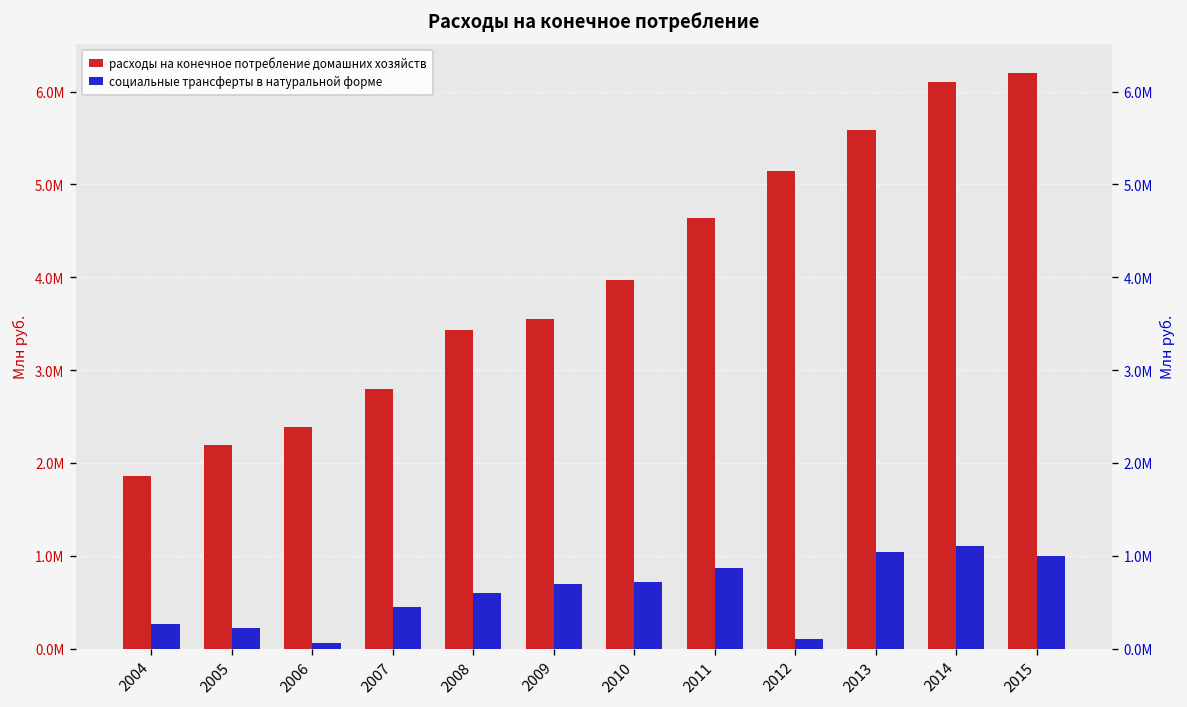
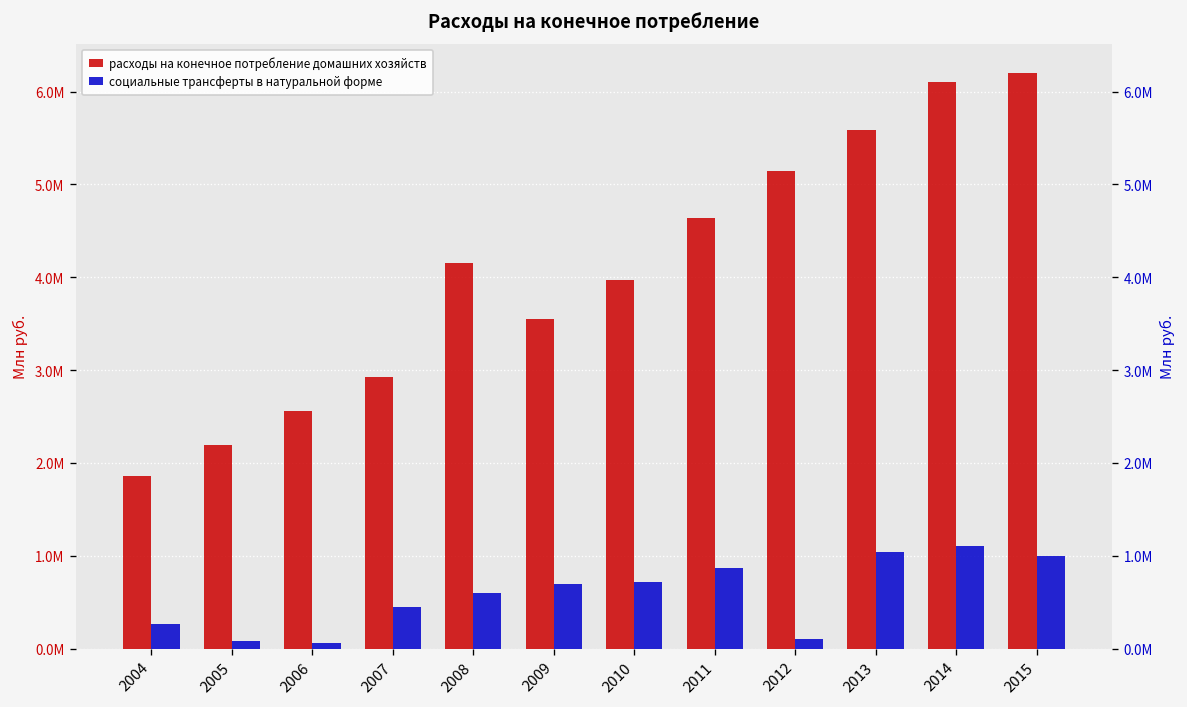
  {
    "расходы на конечное потребление домашних хозяйств": {
      "2004": 1900000,
      "2005": 2200000,
-     "2006": 2400000,
-     "2007": 2800000,
-     "2008": 3400000,
+     "2006": 2600000,
+     "2007": 2900000,
+     "2008": 4200000,
      "2009": 3500000,
      "2010": 4000000,
      "2011": 4600000,
      "2012": 5100000,
      "2013": 5600000,
      "2014": 6100000,
      "2015": 6200000
    },
    "социальные трансферты в натуральной форме": {
      "2004": 300000,
-     "2005": 200000,
+     "2005": 100000,
      "2006": 100000,
      "2007": 500000,
      "2008": 600000,
      "2009": 700000,
      "2010": 700000,
      "2011": 900000,
      "2012": 100000,
      "2013": 1000000,
      "2014": 1100000,
      "2015": 1000000
    }
  }
